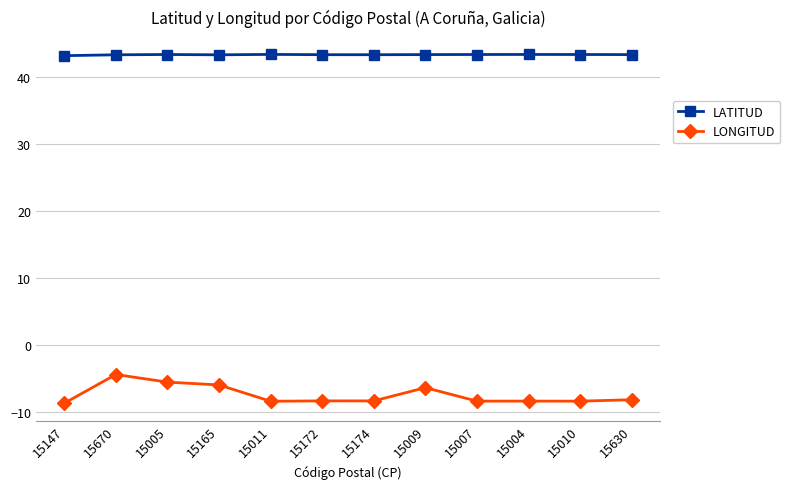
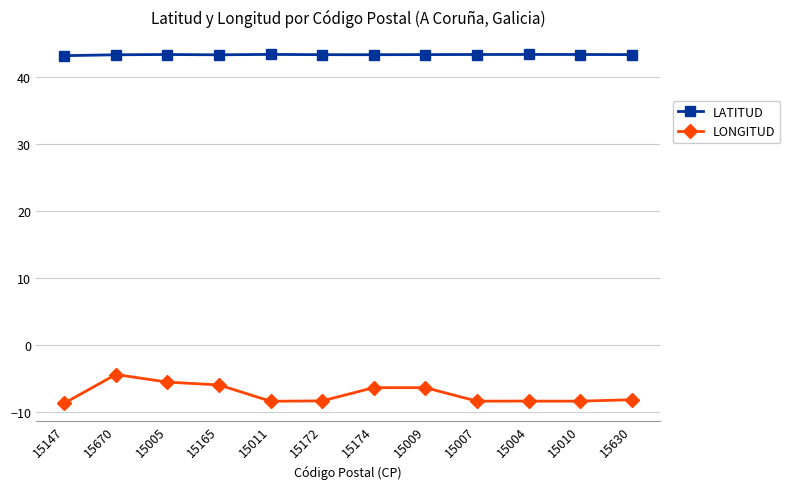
  {
    "LATITUD": {
      "15147": 43,
      "15670": 43,
      "15005": 43,
      "15165": 43,
      "15011": 43,
      "15172": 43,
      "15174": 43,
      "15009": 43,
      "15007": 43,
      "15004": 43,
      "15010": 43,
      "15630": 43
    },
    "LONGITUD": {
      "15147": -9,
      "15670": -4,
      "15005": -6,
      "15165": -6,
      "15011": -8,
      "15172": -8,
-     "15174": -8,
+     "15174": -6,
      "15009": -6,
      "15007": -8,
      "15004": -8,
      "15010": -8,
      "15630": -8
    }
  }
